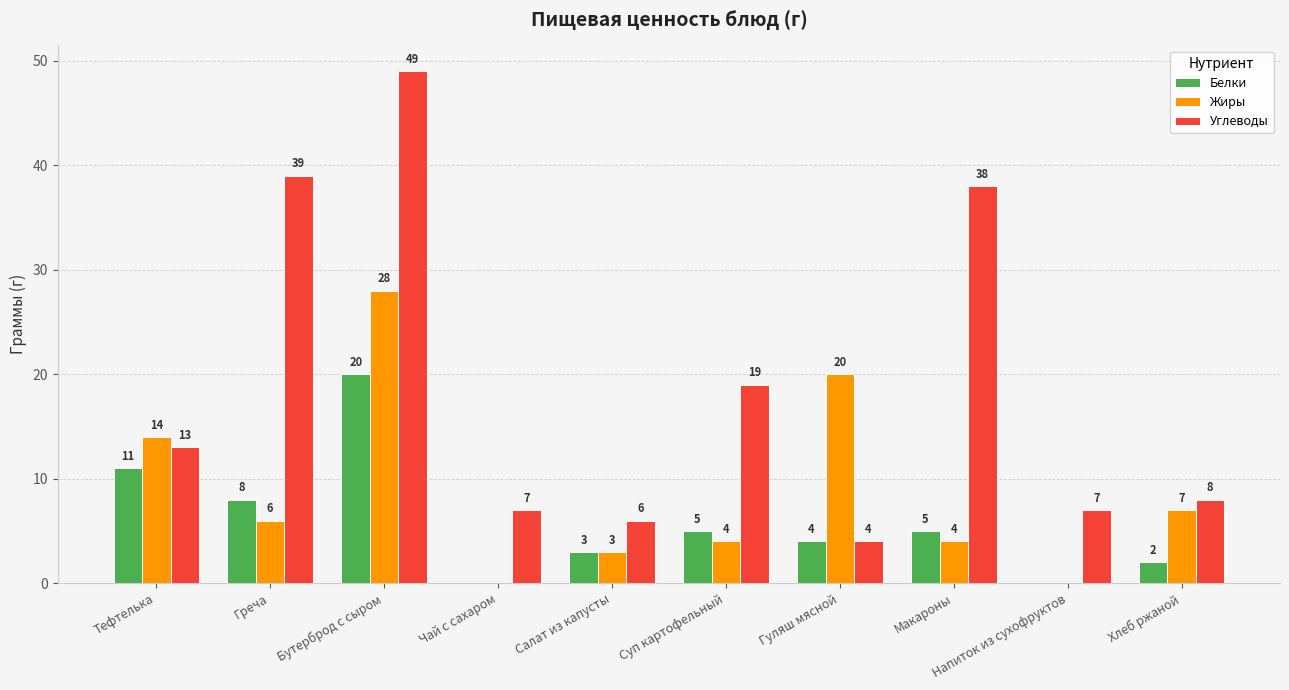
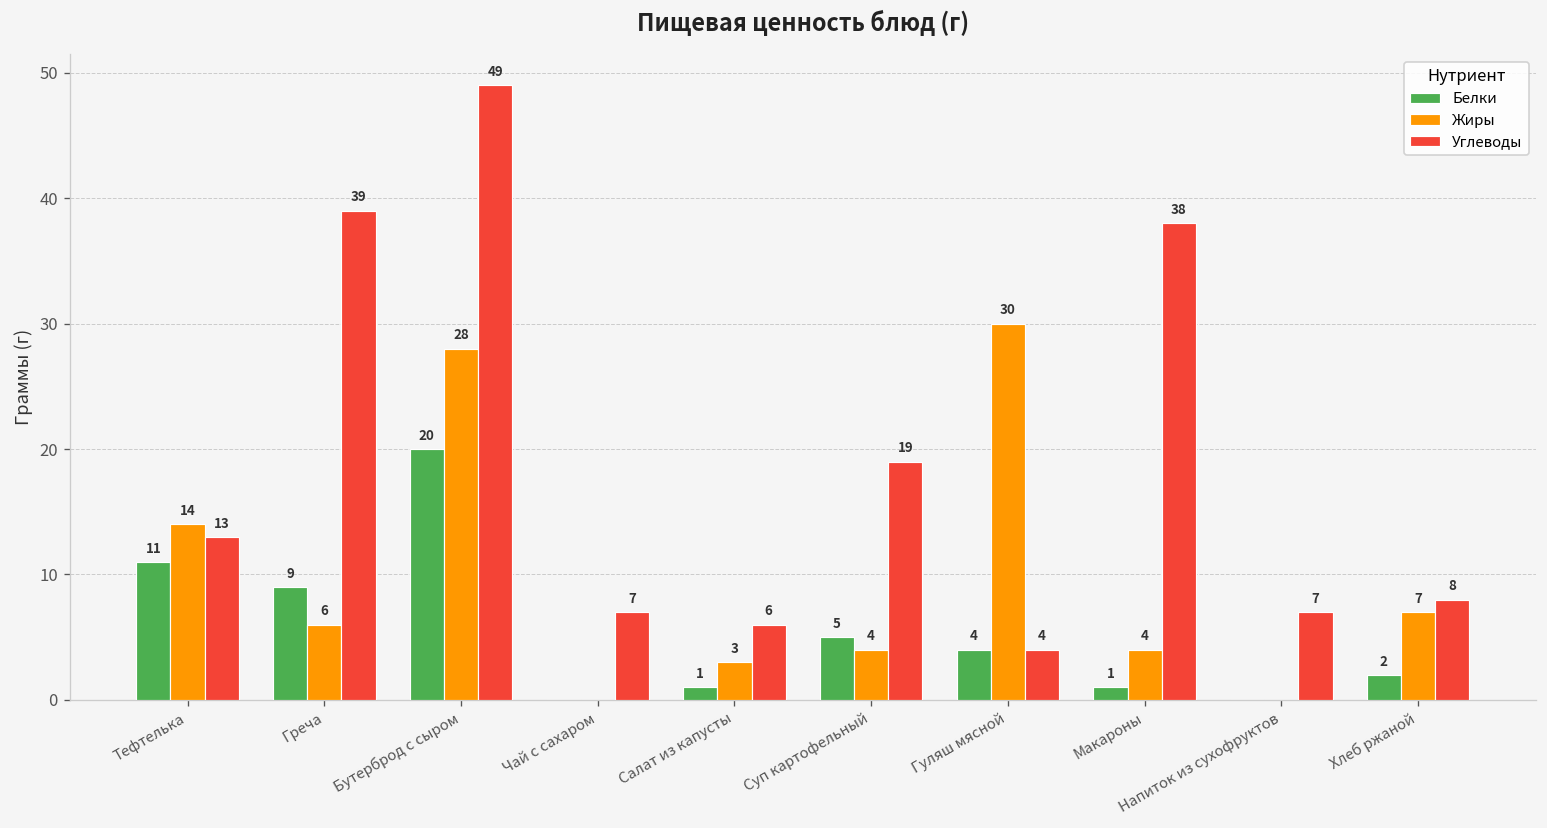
  {
    "Белки": {
      "Тефтелька": 11,
-     "Греча": 8,
+     "Греча": 9,
      "Бутерброд с сыром": 20,
-     "Салат из капусты": 3,
+     "Салат из капусты": 1,
      "Суп картофельный": 5,
      "Гуляш мясной": 4,
-     "Макароны": 5,
+     "Макароны": 1,
      "Хлеб ржаной": 2
    },
    "Жиры": {
      "Тефтелька": 14,
      "Греча": 6,
      "Бутерброд с сыром": 28,
      "Салат из капусты": 3,
      "Суп картофельный": 4,
-     "Гуляш мясной": 20,
+     "Гуляш мясной": 30,
      "Макароны": 4,
      "Хлеб ржаной": 7
    },
    "Углеводы": {
      "Тефтелька": 13,
      "Греча": 39,
      "Бутерброд с сыром": 49,
      "Чай с сахаром": 7,
      "Салат из капусты": 6,
      "Суп картофельный": 19,
      "Гуляш мясной": 4,
      "Макароны": 38,
      "Напиток из сухофруктов": 7,
      "Хлеб ржаной": 8
    }
  }
